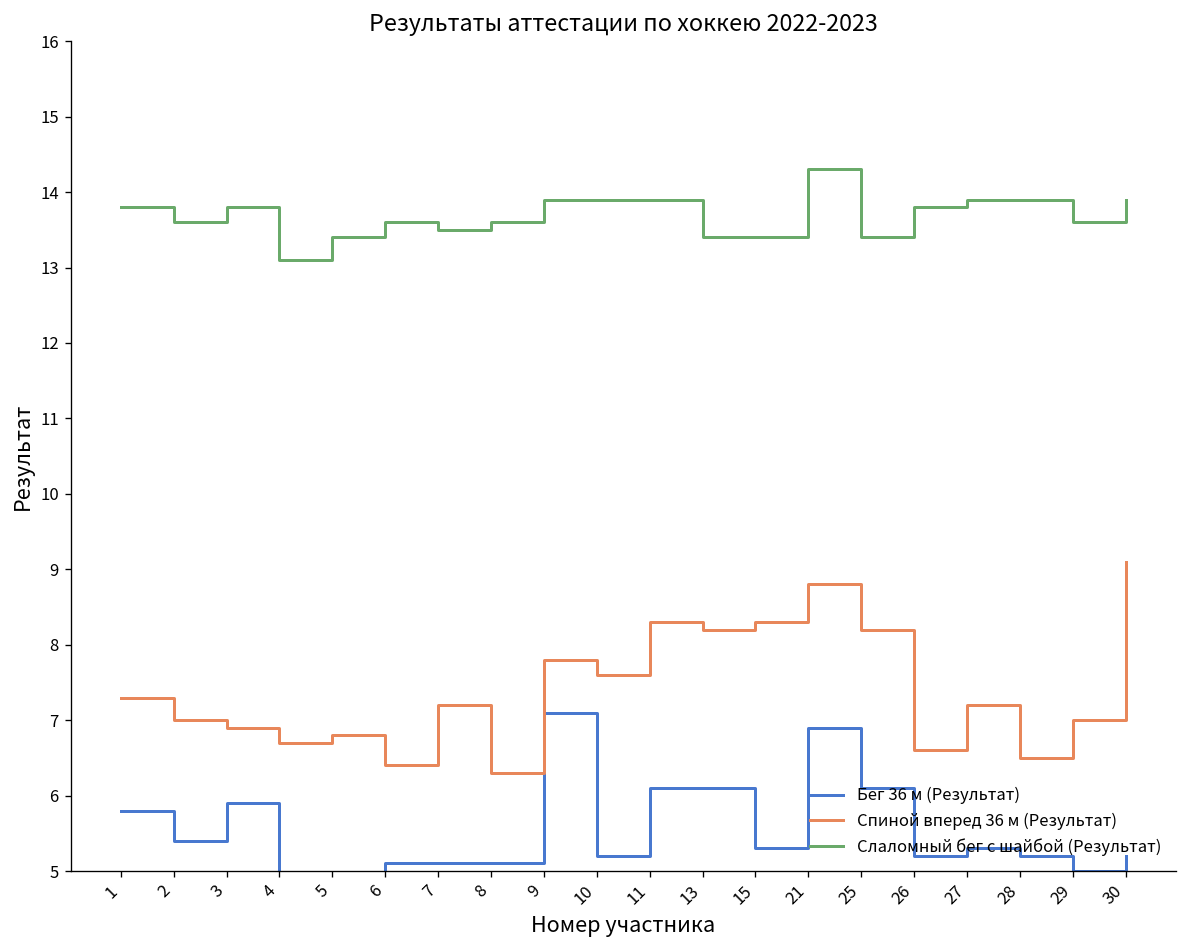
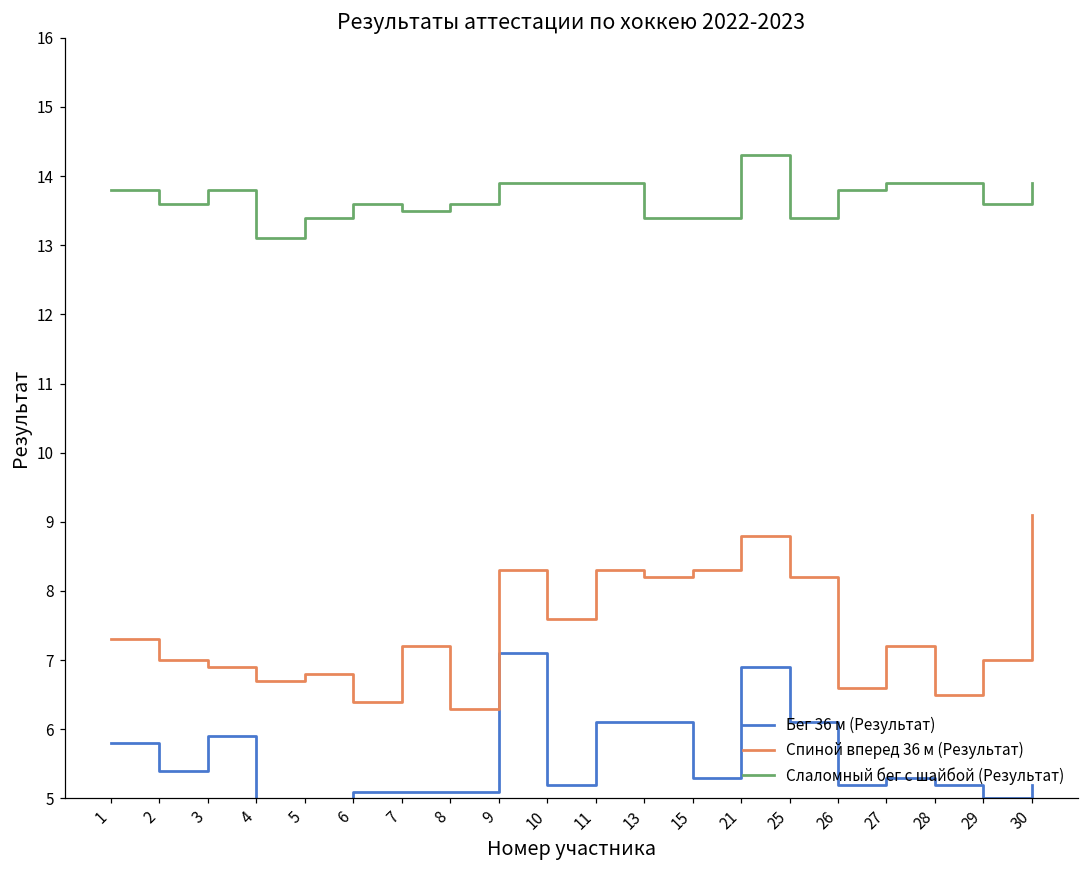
  {
    "Бег 36 м (Результат)": {
      "1": 5.8,
      "2": 5.4,
      "3": 5.9,
      "6": 5.1,
      "7": 5.1,
      "8": 5.1,
      "9": 7.1,
      "10": 5.2,
      "11": 6.1,
      "13": 6.1,
      "15": 5.3,
      "21": 6.9,
      "25": 6.1,
      "26": 5.2,
      "27": 5.3,
      "28": 5.2,
      "29": 5.0,
      "30": 5.2
    },
    "Спиной вперед 36 м (Результат)": {
      "1": 7.3,
      "2": 7.0,
      "3": 6.9,
      "4": 6.7,
      "5": 6.8,
      "6": 6.4,
      "7": 7.2,
      "8": 6.3,
-     "9": 7.8,
+     "9": 8.3,
      "10": 7.6,
      "11": 8.3,
      "13": 8.2,
      "15": 8.3,
      "21": 8.8,
      "25": 8.2,
      "26": 6.6,
      "27": 7.2,
      "28": 6.5,
      "29": 7.0,
      "30": 9.1
    },
    "Слаломный бег с шайбой (Результат)": {
      "1": 13.8,
      "2": 13.6,
      "3": 13.8,
      "4": 13.1,
      "5": 13.4,
      "6": 13.6,
      "7": 13.5,
      "8": 13.6,
      "9": 13.9,
      "10": 13.9,
      "11": 13.9,
      "13": 13.4,
      "15": 13.4,
      "21": 14.3,
      "25": 13.4,
      "26": 13.8,
      "27": 13.9,
      "28": 13.9,
      "29": 13.6,
      "30": 13.9
    }
  }
